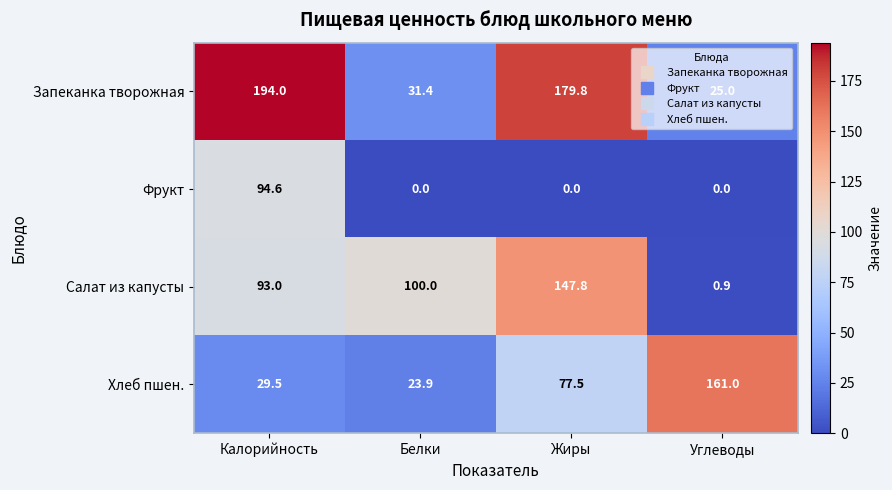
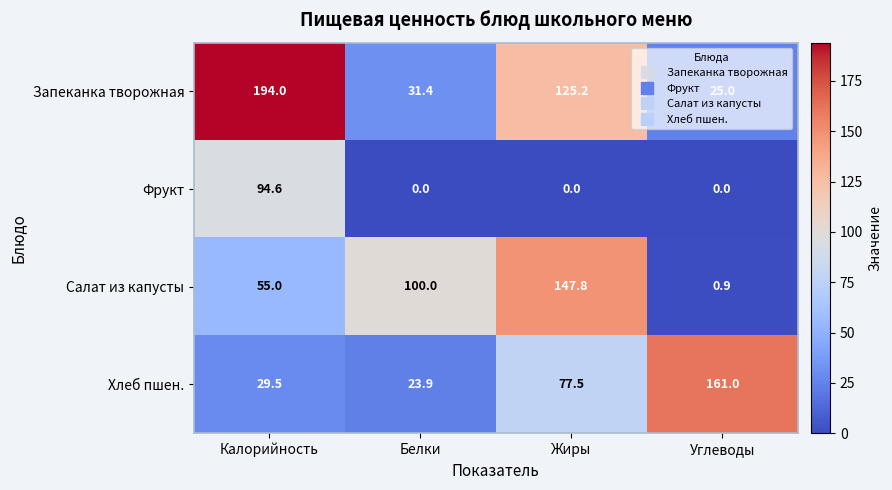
  {
    "Запеканка творожная": {
      "Калорийность": 194.0,
      "Белки": 31.4,
-     "Жиры": 179.8
+     "Жиры": 125.2
    },
    "Фрукт": {
      "Калорийность": 94.6,
      "Белки": 0.0,
      "Жиры": 0.0,
      "Углеводы": 0.0
    },
    "Салат из капусты": {
-     "Калорийность": 93.0,
+     "Калорийность": 55.0,
      "Белки": 100.0,
      "Жиры": 147.8,
      "Углеводы": 0.9
    },
    "Хлеб пшен.": {
      "Калорийность": 29.5,
      "Белки": 23.9,
      "Жиры": 77.5,
      "Углеводы": 161.0
    }
  }
